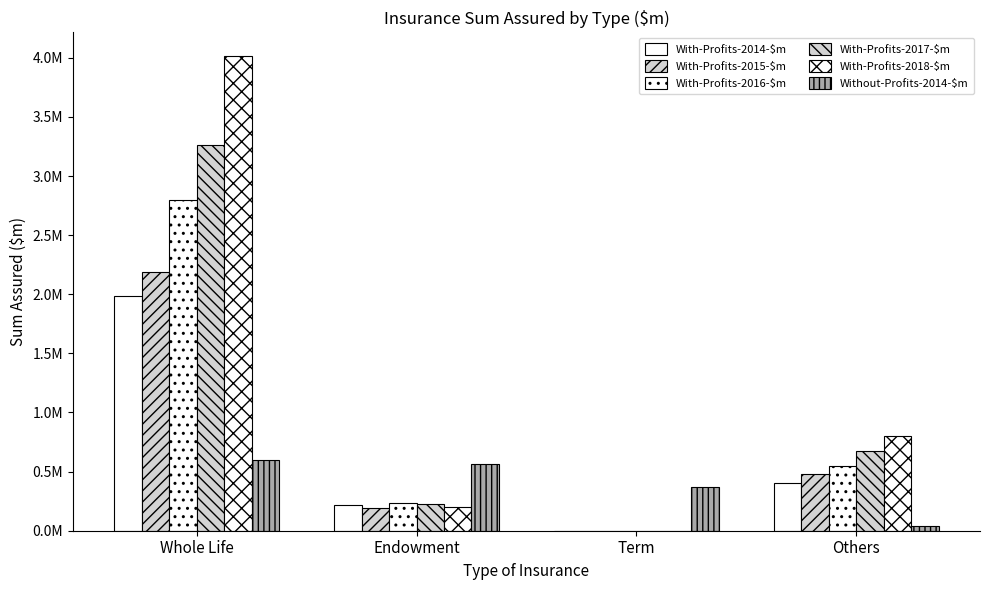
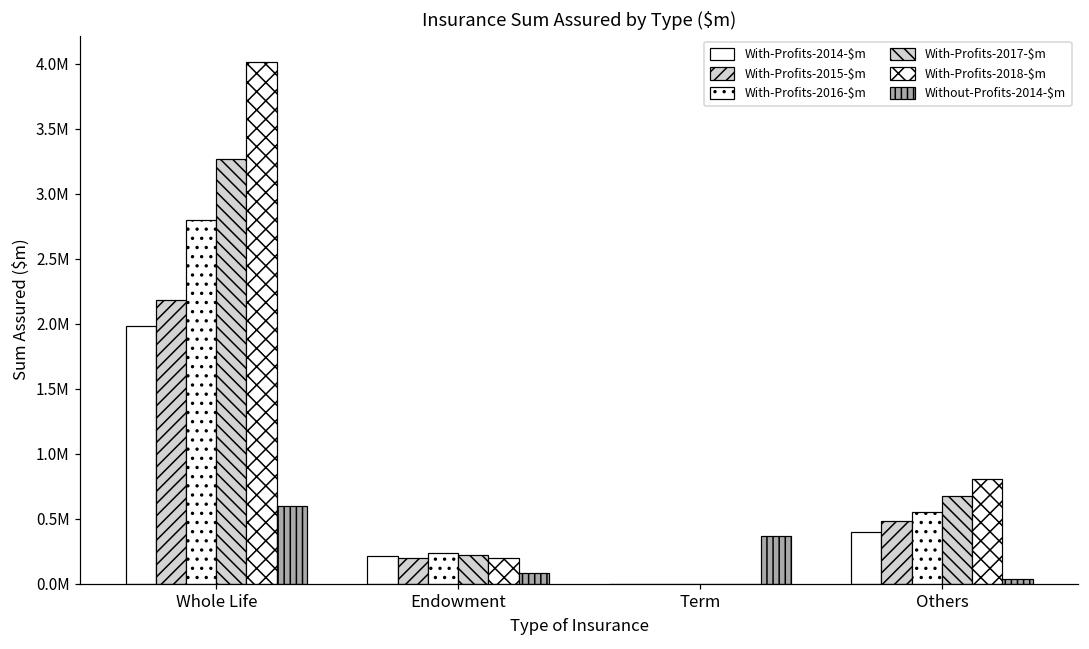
  {
    "Without-Profits-2014-$m": {
      "Whole Life": 600000,
-     "Endowment": 560000,
+     "Endowment": 90000,
      "Term": 370000,
      "Others": 40000
    }
  }
